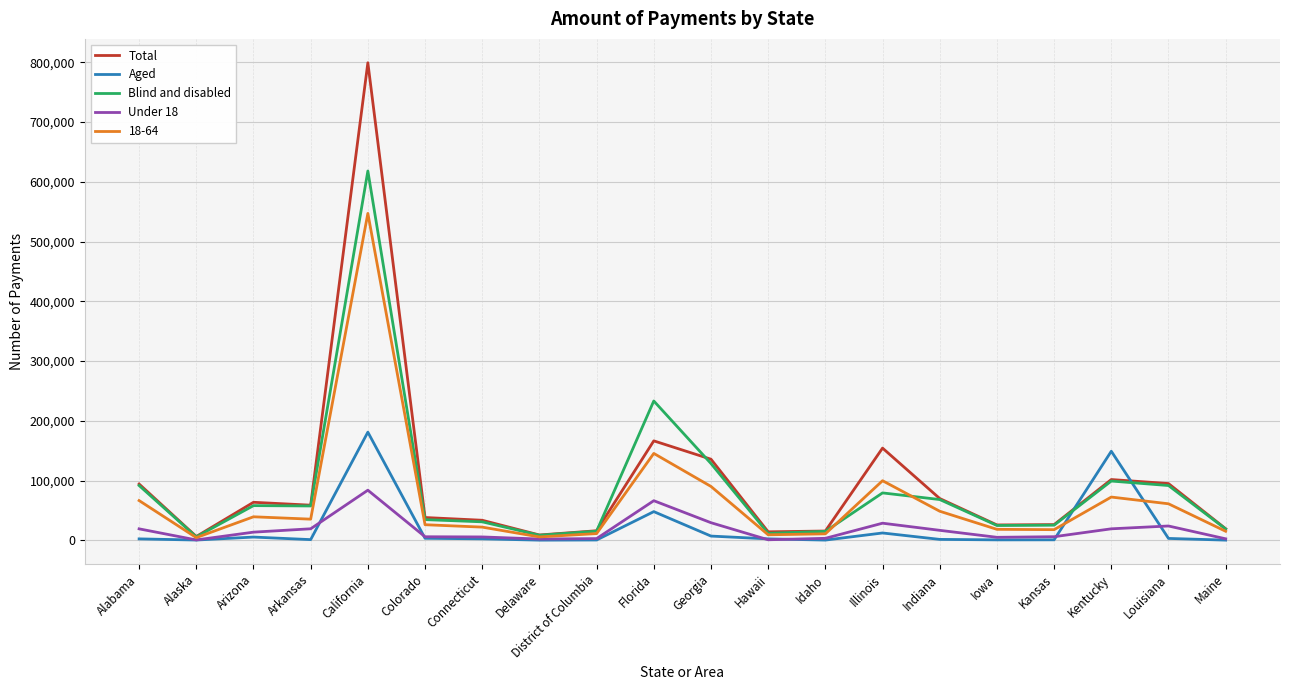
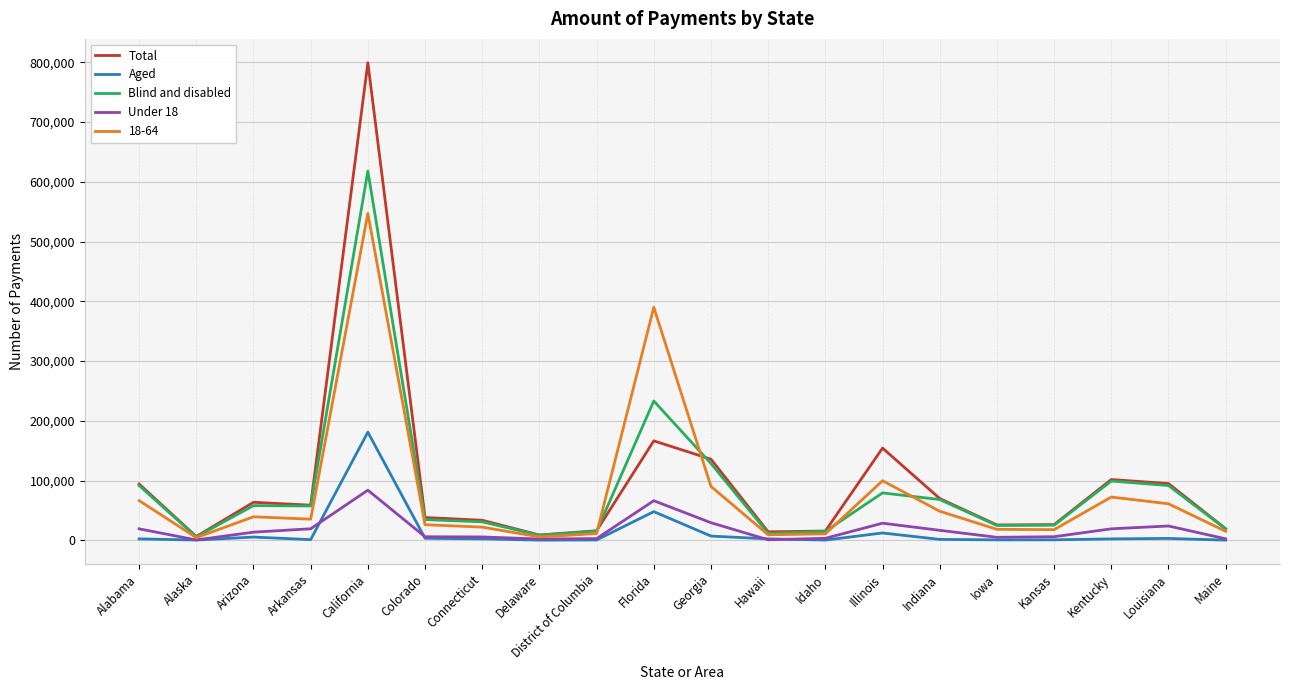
  {
    "Total": {
      "Arizona": "60,000",
      "California": "800,000",
      "Florida": "170,000",
      "Georgia": "140,000",
      "Illinois": "150,000"
    },
    "Aged": {
      "Alabama": "0",
      "Arizona": "10,000",
      "Arkansas": "0",
      "California": "180,000",
      "Florida": "50,000",
      "Georgia": "10,000",
      "Illinois": "10,000",
      "Indiana": "0",
      "Iowa": "0",
      "Kansas": "0",
-     "Kentucky": "150,000",
+     "Kentucky": "0",
      "Louisiana": "0"
    },
    "Blind and disabled": {
      "Arizona": "60,000",
      "California": "620,000",
      "Florida": "230,000",
      "Georgia": "130,000",
      "Illinois": "80,000"
    },
    "Under 18": {
      "Alabama": "20,000",
      "Arizona": "10,000",
      "Arkansas": "20,000",
      "California": "80,000",
      "Florida": "70,000",
      "Georgia": "30,000",
      "Illinois": "30,000",
      "Indiana": "20,000",
      "Iowa": "10,000",
      "Kansas": "10,000",
      "Kentucky": "20,000",
      "Louisiana": "20,000"
    },
    "18-64": {
      "Alabama": "70,000",
      "Arizona": "40,000",
      "Arkansas": "40,000",
      "California": "550,000",
      "Colorado": "30,000",
      "Connecticut": "20,000",
-     "Florida": "150,000",
+     "Florida": "390,000",
      "Georgia": "90,000",
      "Illinois": "100,000",
      "Indiana": "50,000",
      "Iowa": "20,000",
      "Kansas": "20,000",
      "Kentucky": "70,000",
      "Louisiana": "60,000"
    }
  }
